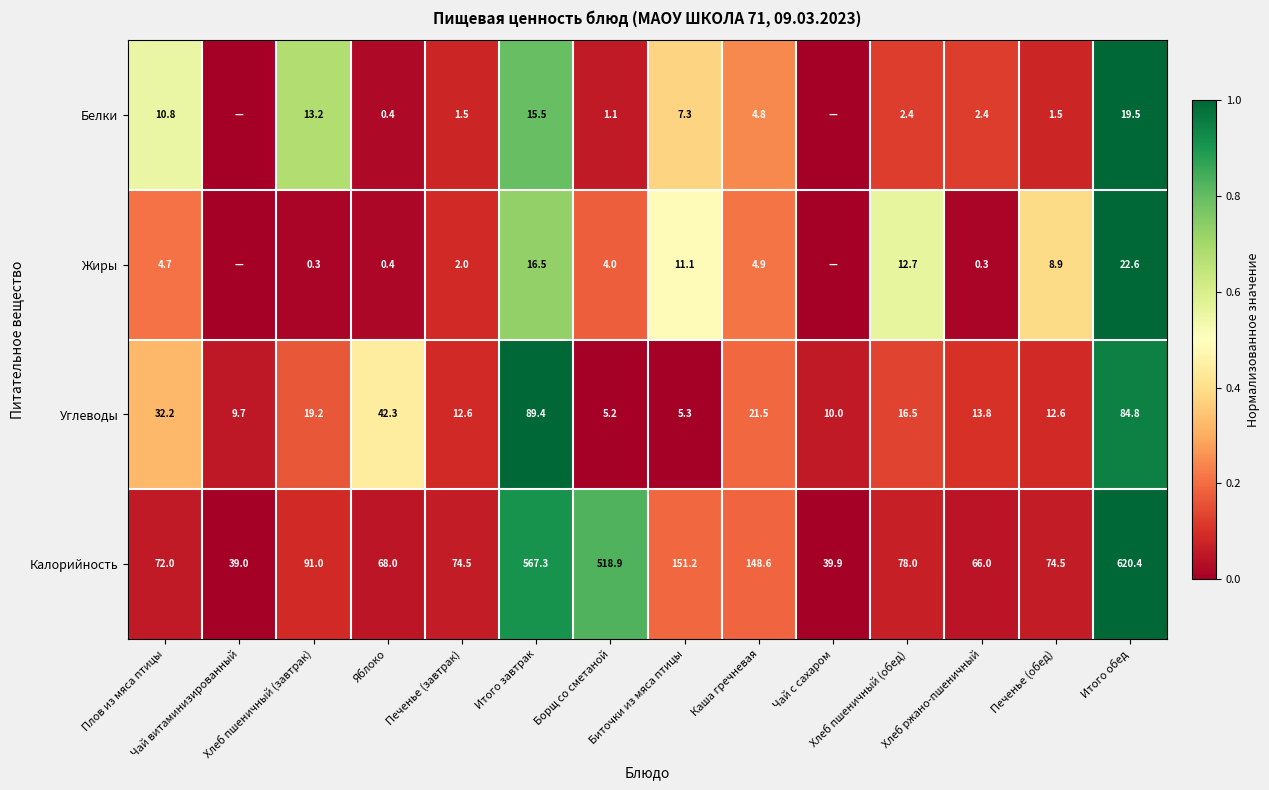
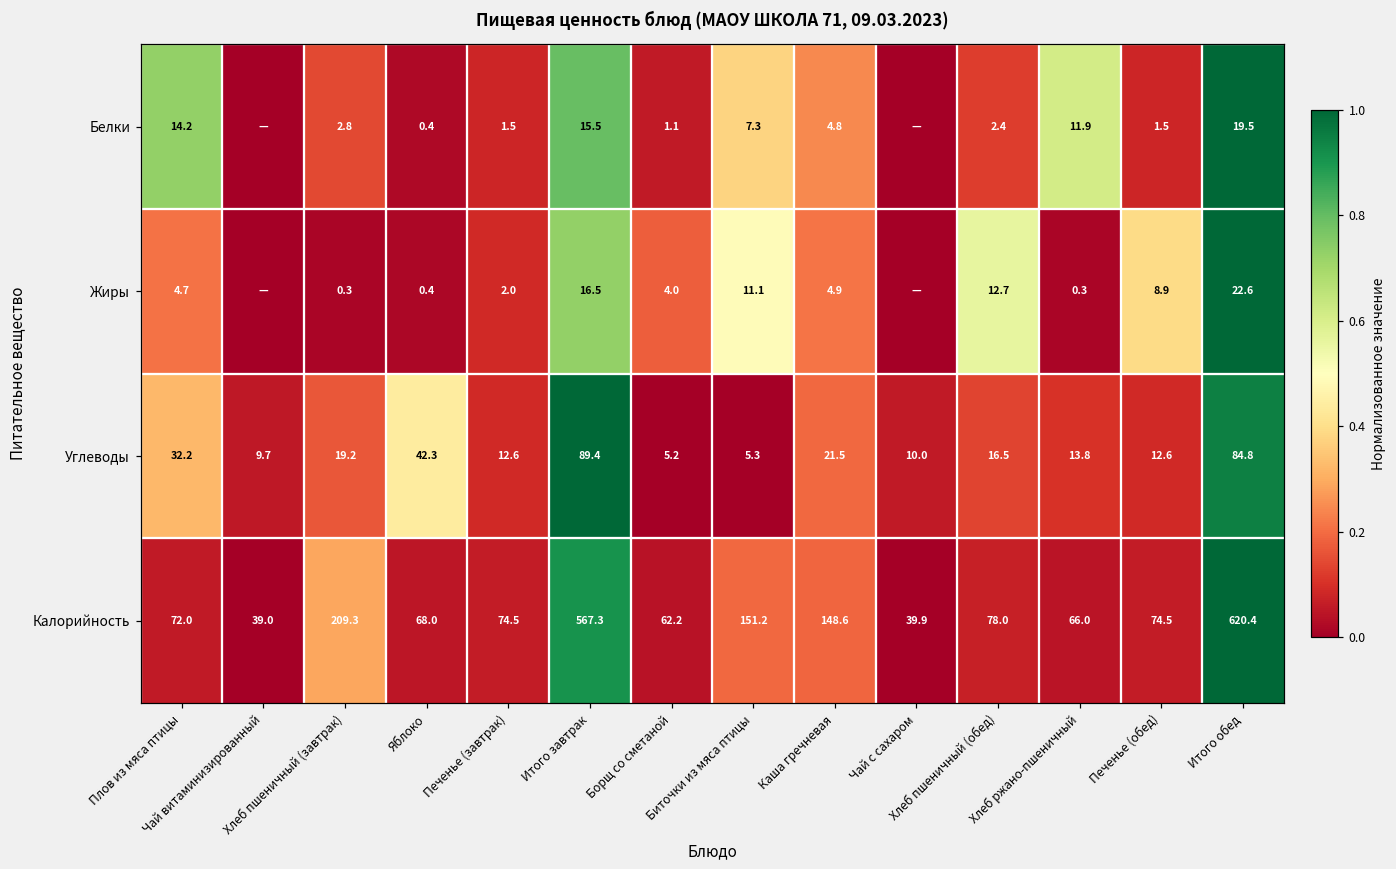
  {
    "Белки": {
-     "Плов из мяса птицы": 10.8,
-     "Хлеб пшеничный (завтрак)": 13.2,
+     "Плов из мяса птицы": 14.2,
+     "Хлеб пшеничный (завтрак)": 2.8,
      "Яблоко": 0.4,
      "Печенье (завтрак)": 1.5,
      "Итого завтрак": 15.5,
      "Борщ со сметаной": 1.1,
      "Биточки из мяса птицы": 7.3,
      "Каша гречневая": 4.8,
      "Хлеб пшеничный (обед)": 2.4,
-     "Хлеб ржано-пшеничный": 2.4,
+     "Хлеб ржано-пшеничный": 11.9,
      "Печенье (обед)": 1.5,
      "Итого обед": 19.5
    },
    "Жиры": {
      "Плов из мяса птицы": 4.7,
      "Хлеб пшеничный (завтрак)": 0.3,
      "Яблоко": 0.4,
      "Печенье (завтрак)": 2.0,
      "Итого завтрак": 16.5,
      "Борщ со сметаной": 4.0,
      "Биточки из мяса птицы": 11.1,
      "Каша гречневая": 4.9,
      "Хлеб пшеничный (обед)": 12.7,
      "Хлеб ржано-пшеничный": 0.3,
      "Печенье (обед)": 8.9,
      "Итого обед": 22.6
    },
    "Углеводы": {
      "Плов из мяса птицы": 32.2,
      "Чай витаминизированный": 9.7,
      "Хлеб пшеничный (завтрак)": 19.2,
      "Яблоко": 42.3,
      "Печенье (завтрак)": 12.6,
      "Итого завтрак": 89.4,
      "Борщ со сметаной": 5.2,
      "Биточки из мяса птицы": 5.3,
      "Каша гречневая": 21.5,
      "Чай с сахаром": 10.0,
      "Хлеб пшеничный (обед)": 16.5,
      "Хлеб ржано-пшеничный": 13.8,
      "Печенье (обед)": 12.6,
      "Итого обед": 84.8
    },
    "Калорийность": {
      "Плов из мяса птицы": 72.0,
      "Чай витаминизированный": 39.0,
-     "Хлеб пшеничный (завтрак)": 91.0,
+     "Хлеб пшеничный (завтрак)": 209.3,
      "Яблоко": 68.0,
      "Печенье (завтрак)": 74.5,
      "Итого завтрак": 567.3,
-     "Борщ со сметаной": 518.9,
+     "Борщ со сметаной": 62.2,
      "Биточки из мяса птицы": 151.2,
      "Каша гречневая": 148.6,
      "Чай с сахаром": 39.9,
      "Хлеб пшеничный (обед)": 78.0,
      "Хлеб ржано-пшеничный": 66.0,
      "Печенье (обед)": 74.5,
      "Итого обед": 620.4
    }
  }
